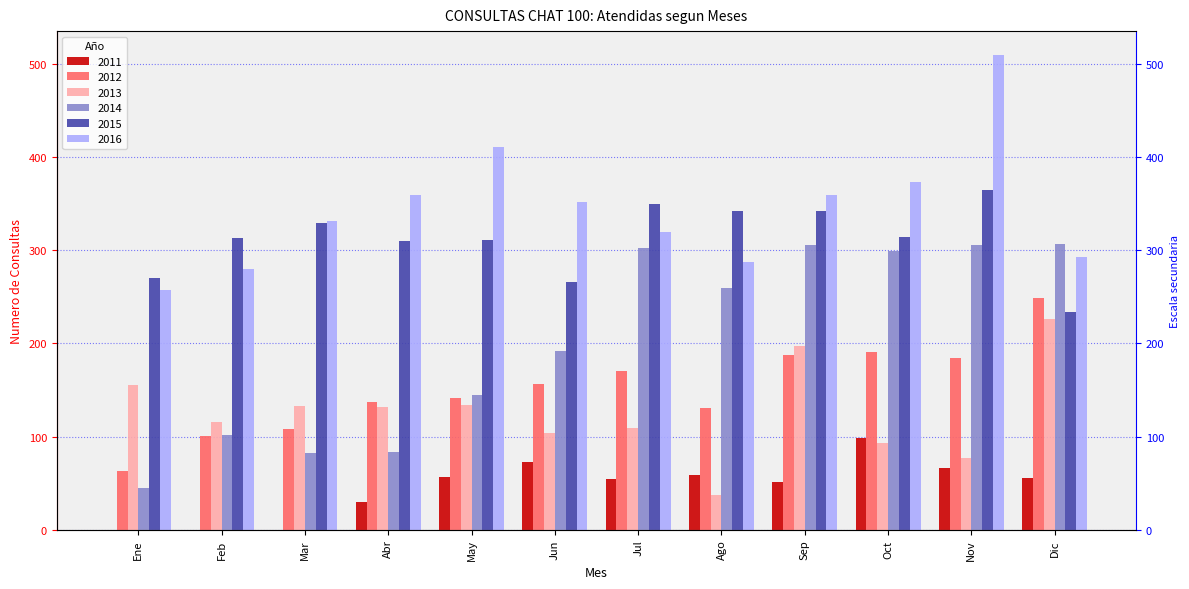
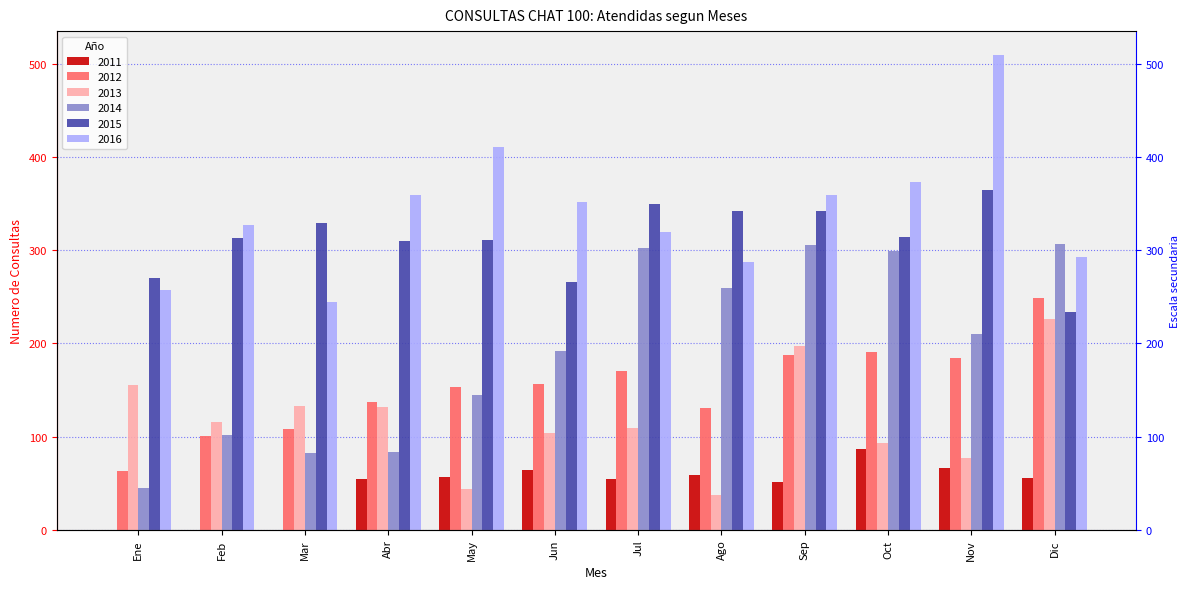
  {
    "2011": {
      "Ene": 0,
      "Feb": 0,
      "Mar": 0,
-     "Abr": 30,
+     "Abr": 60,
      "May": 60,
-     "Jun": 70,
+     "Jun": 60,
      "Jul": 50,
      "Ago": 60,
      "Sep": 50,
-     "Oct": 100,
+     "Oct": 90,
      "Nov": 70,
      "Dic": 60
    },
    "2012": {
      "Ene": 60,
      "Feb": 100,
      "Mar": 110,
      "Abr": 140,
-     "May": 140,
+     "May": 150,
      "Jun": 160,
      "Jul": 170,
      "Ago": 130,
      "Sep": 190,
      "Oct": 190,
      "Nov": 180,
      "Dic": 250
    },
    "2013": {
      "Ene": 160,
      "Feb": 120,
      "Mar": 130,
      "Abr": 130,
-     "May": 130,
+     "May": 40,
      "Jun": 100,
      "Jul": 110,
      "Ago": 40,
      "Sep": 200,
      "Oct": 90,
      "Nov": 80,
      "Dic": 230
    },
    "2014": {
      "Ene": 50,
      "Feb": 100,
      "Mar": 80,
      "Abr": 80,
      "May": 150,
      "Jun": 190,
      "Jul": 300,
      "Ago": 260,
      "Sep": 310,
      "Oct": 300,
-     "Nov": 310,
+     "Nov": 210,
      "Dic": 310
    },
    "2015": {
      "Ene": 270,
      "Feb": 310,
      "Mar": 330,
      "Abr": 310,
      "May": 310,
      "Jun": 270,
      "Jul": 350,
      "Ago": 340,
      "Sep": 340,
      "Oct": 310,
      "Nov": 370,
      "Dic": 230
    },
    "2016": {
      "Ene": 260,
-     "Feb": 280,
-     "Mar": 330,
+     "Feb": 330,
+     "Mar": 250,
      "Abr": 360,
      "May": 410,
      "Jun": 350,
      "Jul": 320,
      "Ago": 290,
      "Sep": 360,
      "Oct": 370,
      "Nov": 510,
      "Dic": 290
    }
  }
